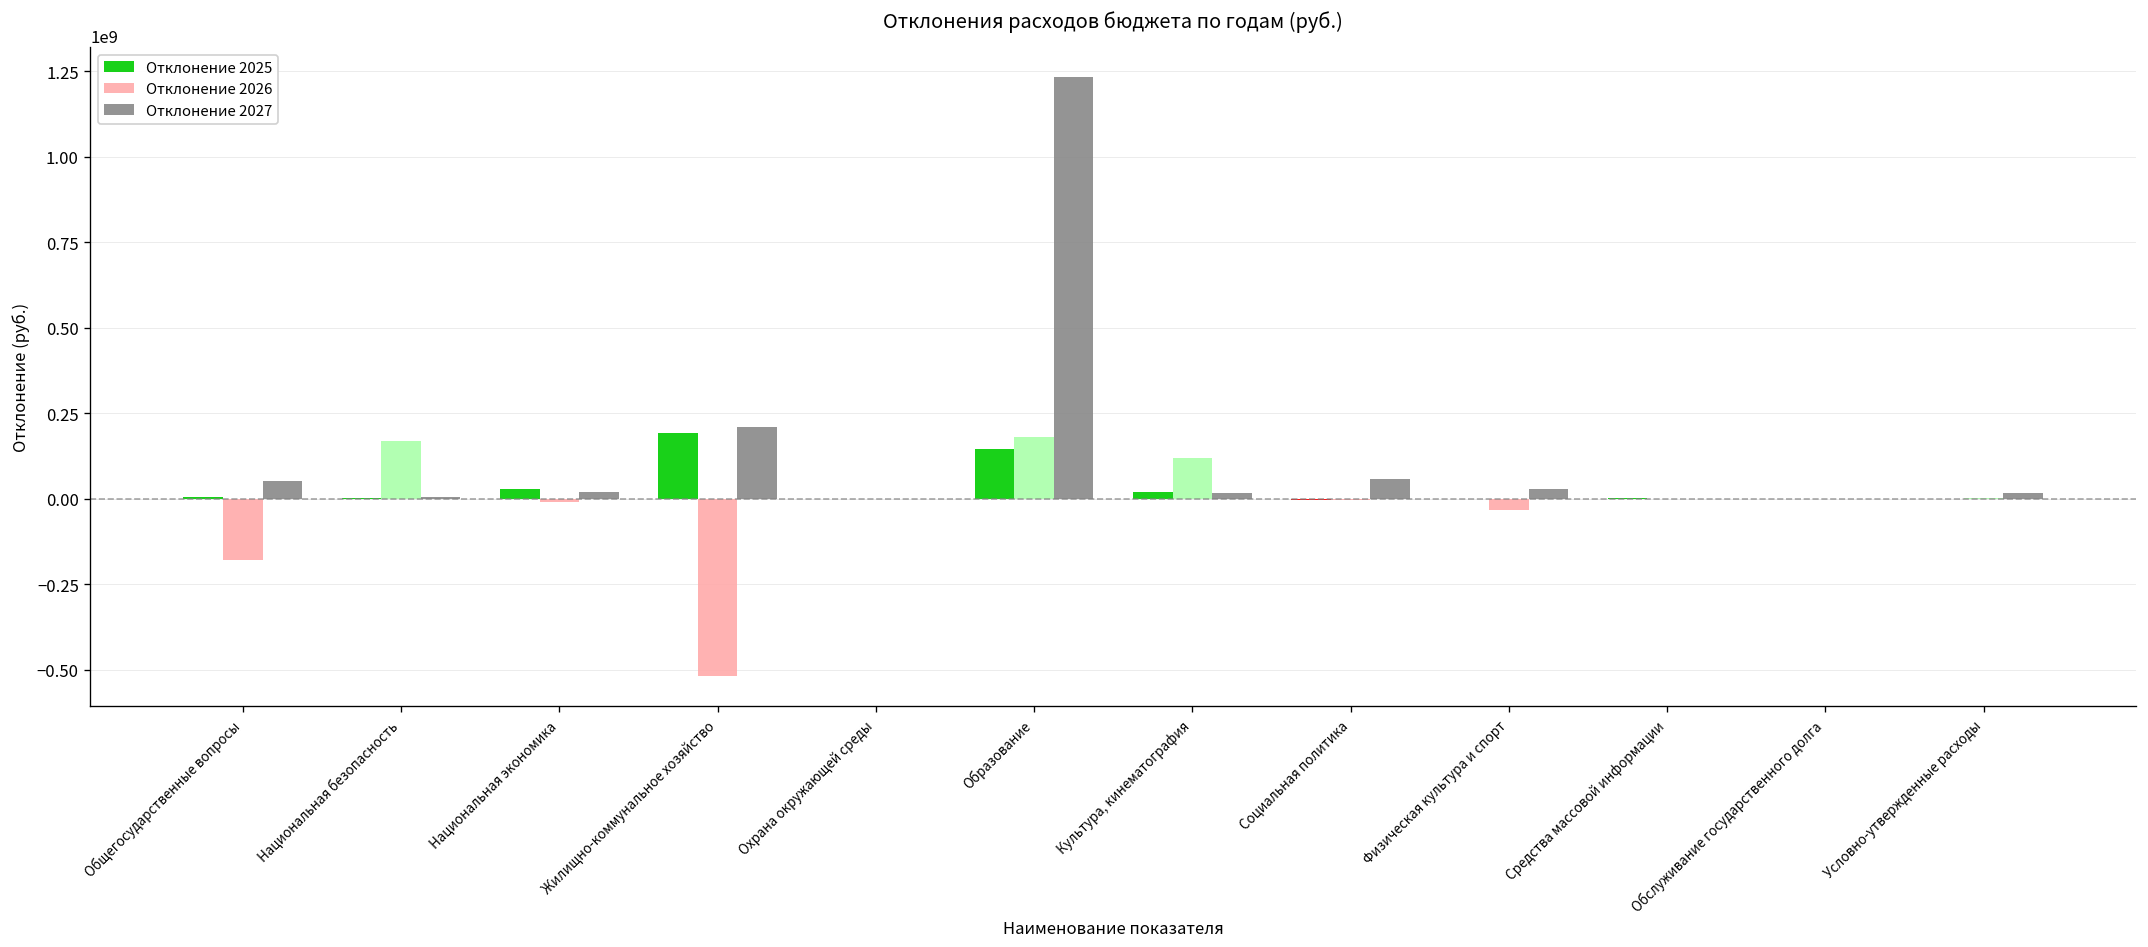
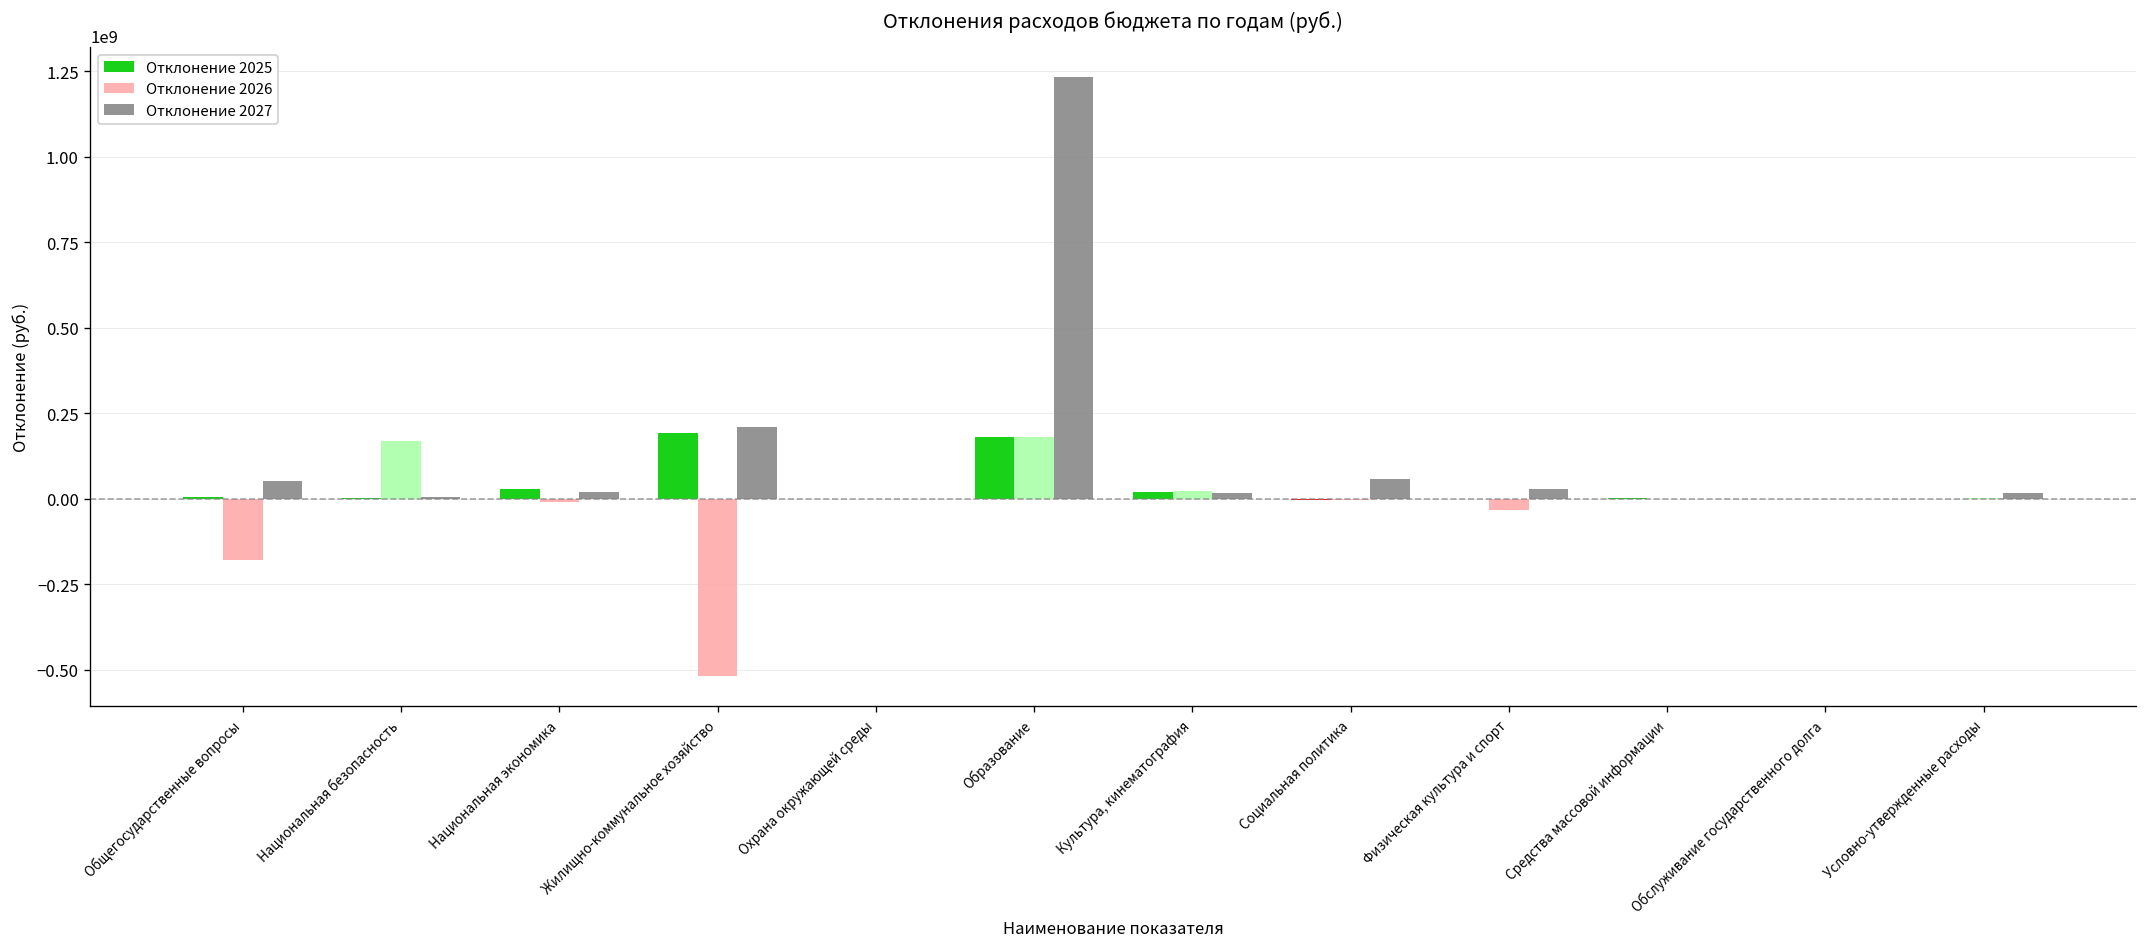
  {
    "Отклонение 2025": {
      "Национальная экономика": 30000000,
      "Жилищно-коммунальное хозяйство": 190000000,
      "Охрана окружающей среды": 0,
-     "Образование": 140000000,
+     "Образование": 180000000,
      "Культура, кинематография": 20000000,
      "Обслуживание государственного долга": 0,
      "Условно-утвержденные расходы": 0
    },
    "Отклонение 2026": {
      "Общегосударственные вопросы": -180000000,
      "Национальная безопасность": 170000000,
      "Национальная экономика": -10000000,
      "Жилищно-коммунальное хозяйство": -520000000,
      "Охрана окружающей среды": 0,
      "Образование": 180000000,
-     "Культура, кинематография": 120000000,
+     "Культура, кинематография": 20000000,
      "Физическая культура и спорт": -30000000,
      "Средства массовой информации": 0,
      "Обслуживание государственного долга": 0
    },
    "Отклонение 2027": {
      "Общегосударственные вопросы": 50000000,
      "Национальная экономика": 20000000,
      "Жилищно-коммунальное хозяйство": 210000000,
      "Образование": 1230000000,
      "Культура, кинематография": 20000000,
      "Социальная политика": 60000000,
      "Физическая культура и спорт": 30000000,
      "Средства массовой информации": 0,
      "Обслуживание государственного долга": 0,
      "Условно-утвержденные расходы": 20000000
    }
  }
